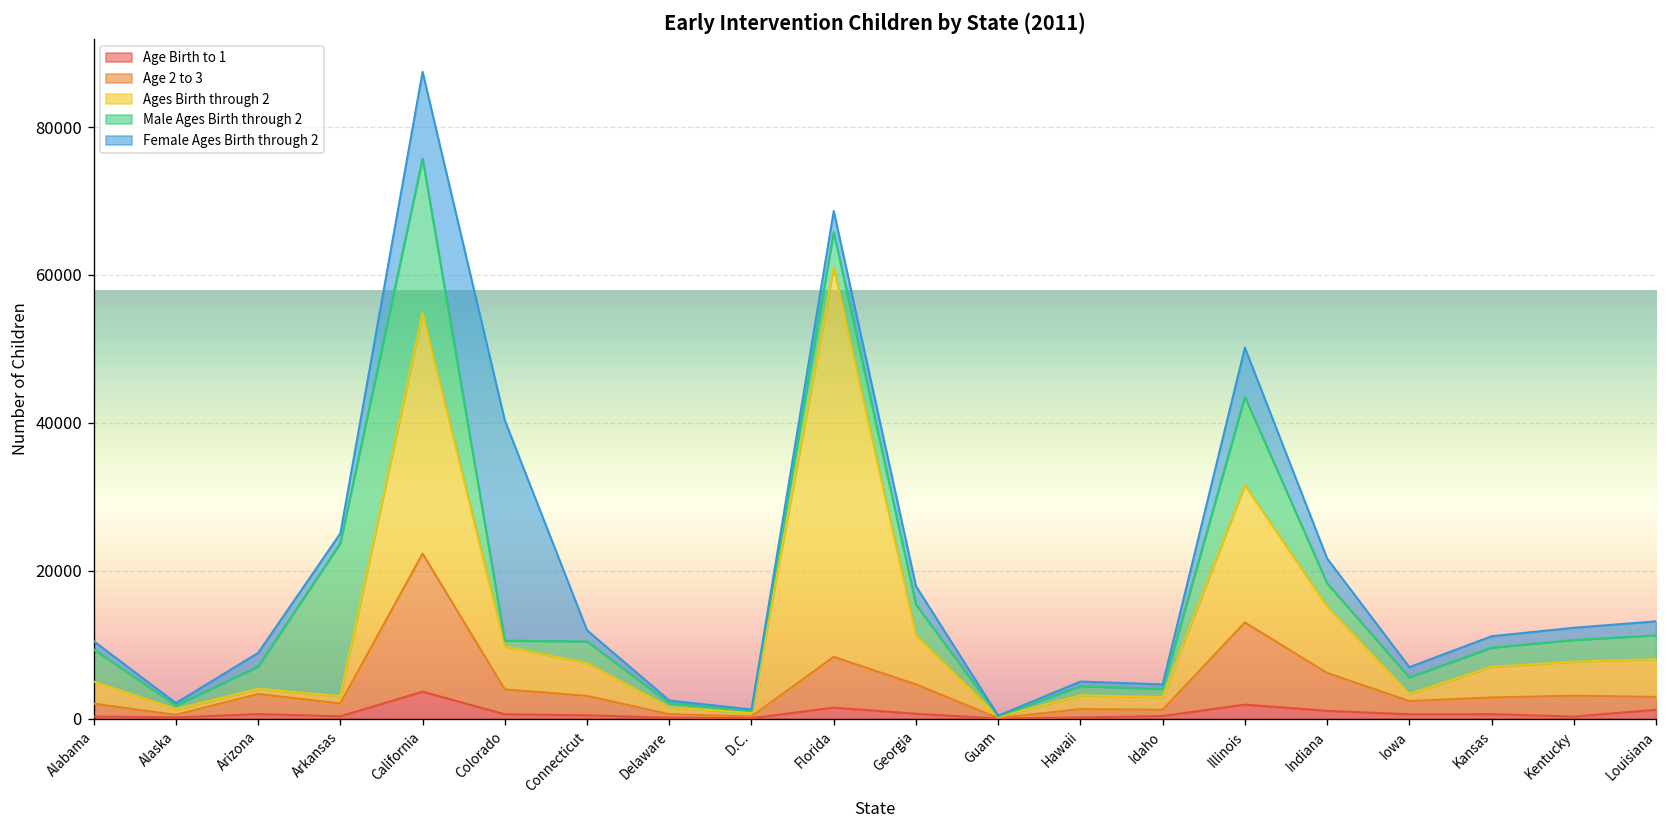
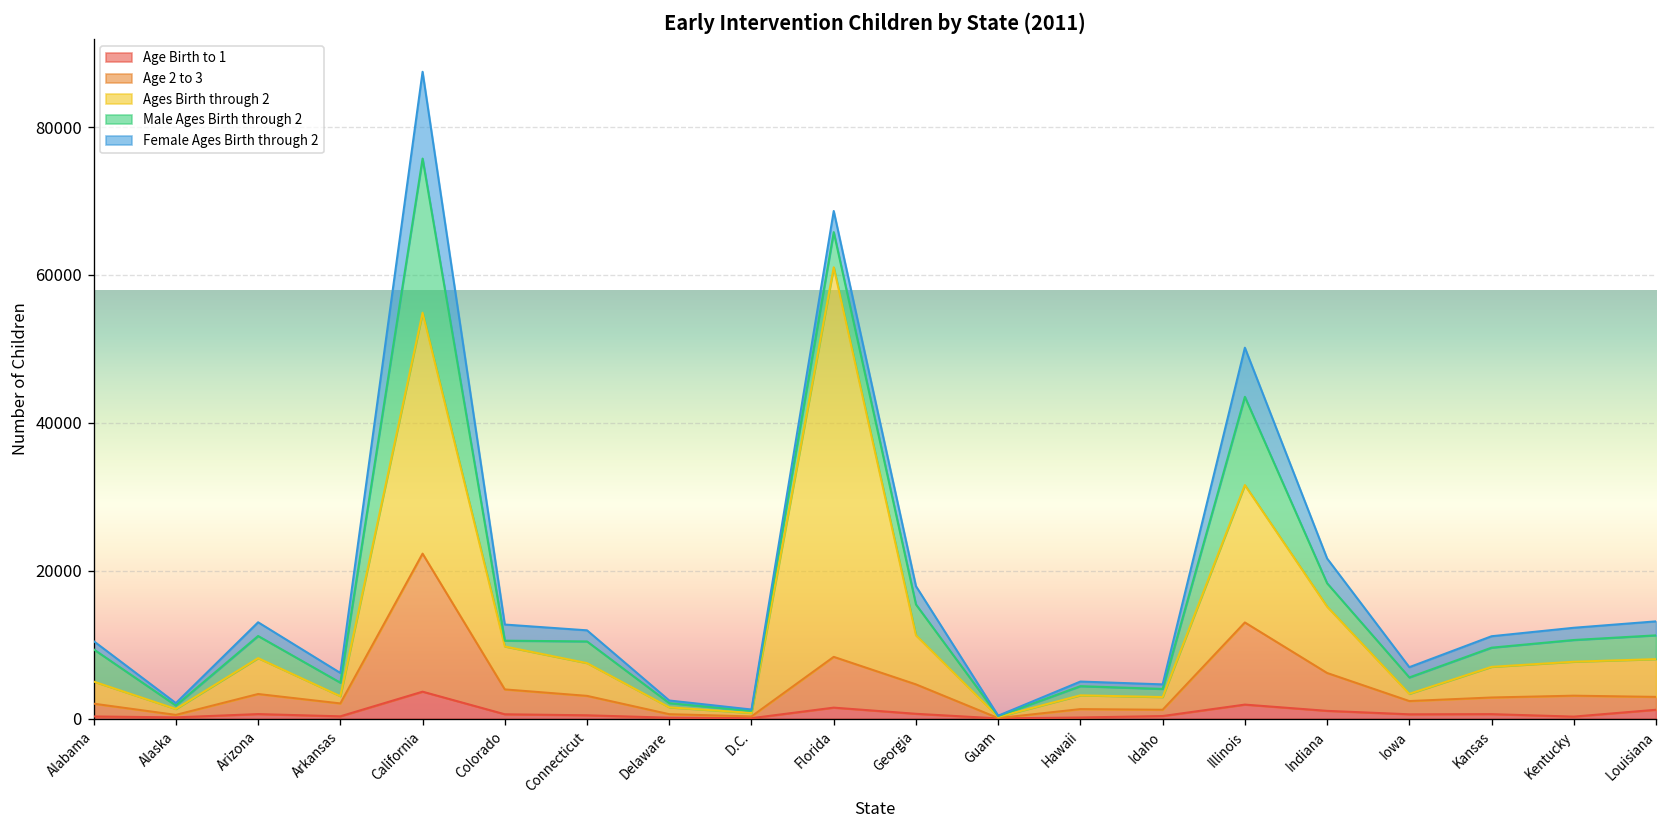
  {
    "Ages Birth through 2": {
      "Alabama": 3000,
      "Alaska": 1000,
-     "Arizona": 1000,
+     "Arizona": 5000,
      "Arkansas": 1000,
      "California": 33000,
      "Colorado": 6000,
      "Connecticut": 4000,
      "Delaware": 1000,
      "Florida": 53000,
      "Georgia": 7000,
      "Hawaii": 2000,
      "Idaho": 2000,
      "Illinois": 19000,
      "Indiana": 9000,
      "Iowa": 1000,
      "Kansas": 4000,
      "Kentucky": 5000,
      "Louisiana": 5000
    },
    "Male Ages Birth through 2": {
      "Alabama": 4000,
      "Arizona": 3000,
-     "Arkansas": 21000,
+     "Arkansas": 2000,
      "California": 21000,
      "Colorado": 1000,
      "Connecticut": 3000,
      "Florida": 5000,
      "Georgia": 4000,
      "Hawaii": 1000,
      "Idaho": 1000,
      "Illinois": 12000,
      "Indiana": 3000,
      "Iowa": 2000,
      "Kansas": 3000,
      "Kentucky": 3000,
      "Louisiana": 3000
    },
    "Female Ages Birth through 2": {
      "Alabama": 1000,
      "Arizona": 2000,
      "Arkansas": 1000,
      "California": 12000,
-     "Colorado": 30000,
+     "Colorado": 2000,
      "Connecticut": 2000,
      "Florida": 3000,
      "Georgia": 2000,
      "Hawaii": 1000,
      "Idaho": 1000,
      "Illinois": 7000,
      "Indiana": 3000,
      "Iowa": 1000,
      "Kansas": 2000,
      "Kentucky": 2000,
      "Louisiana": 2000
    }
  }
